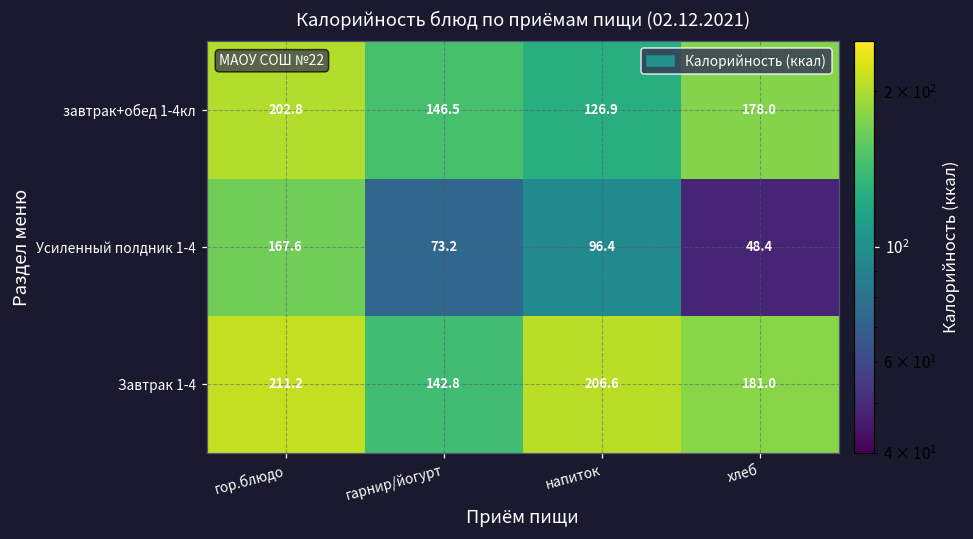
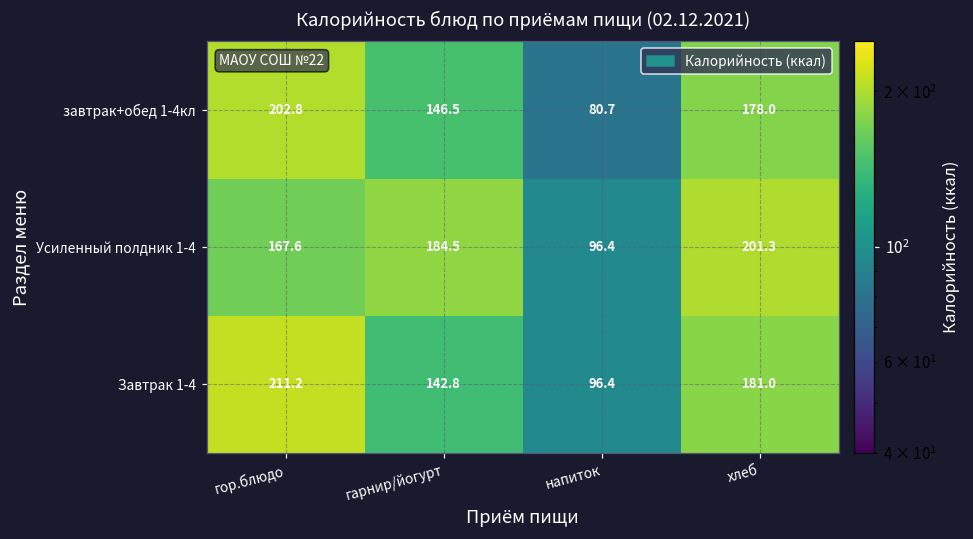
  {
    "завтрак+обед 1-4кл": {
      "гор.блюдо": 202.8,
      "гарнир/йогурт": 146.5,
-     "напиток": 126.9,
+     "напиток": 80.7,
      "хлеб": 178.0
    },
    "Усиленный полдник 1-4": {
      "гор.блюдо": 167.6,
-     "гарнир/йогурт": 73.2,
+     "гарнир/йогурт": 184.5,
      "напиток": 96.4,
-     "хлеб": 48.4
+     "хлеб": 201.3
    },
    "Завтрак 1-4": {
      "гор.блюдо": 211.2,
      "гарнир/йогурт": 142.8,
-     "напиток": 206.6,
+     "напиток": 96.4,
      "хлеб": 181.0
    }
  }
